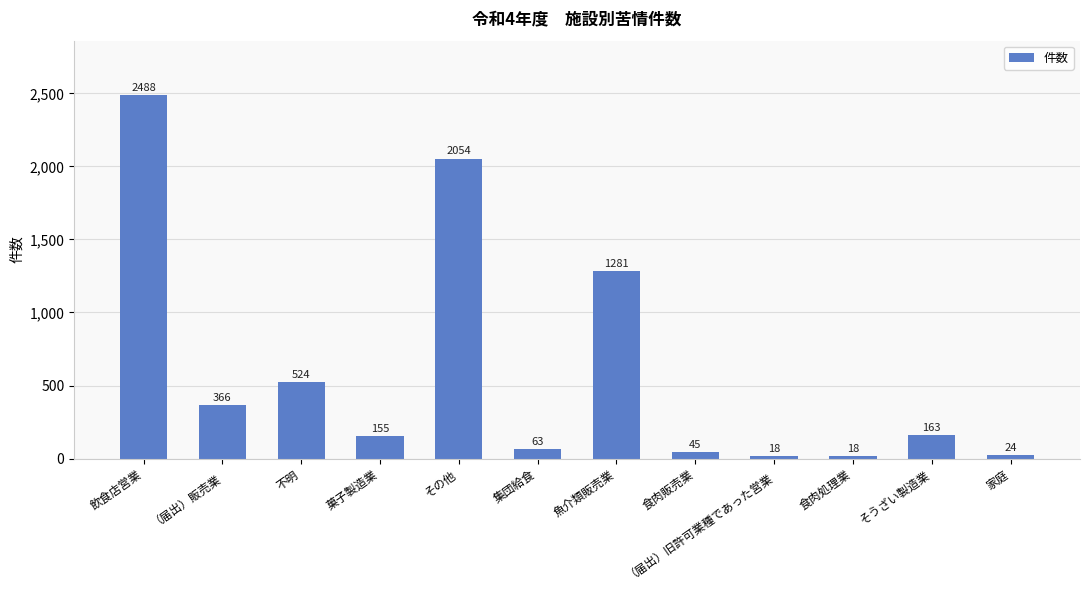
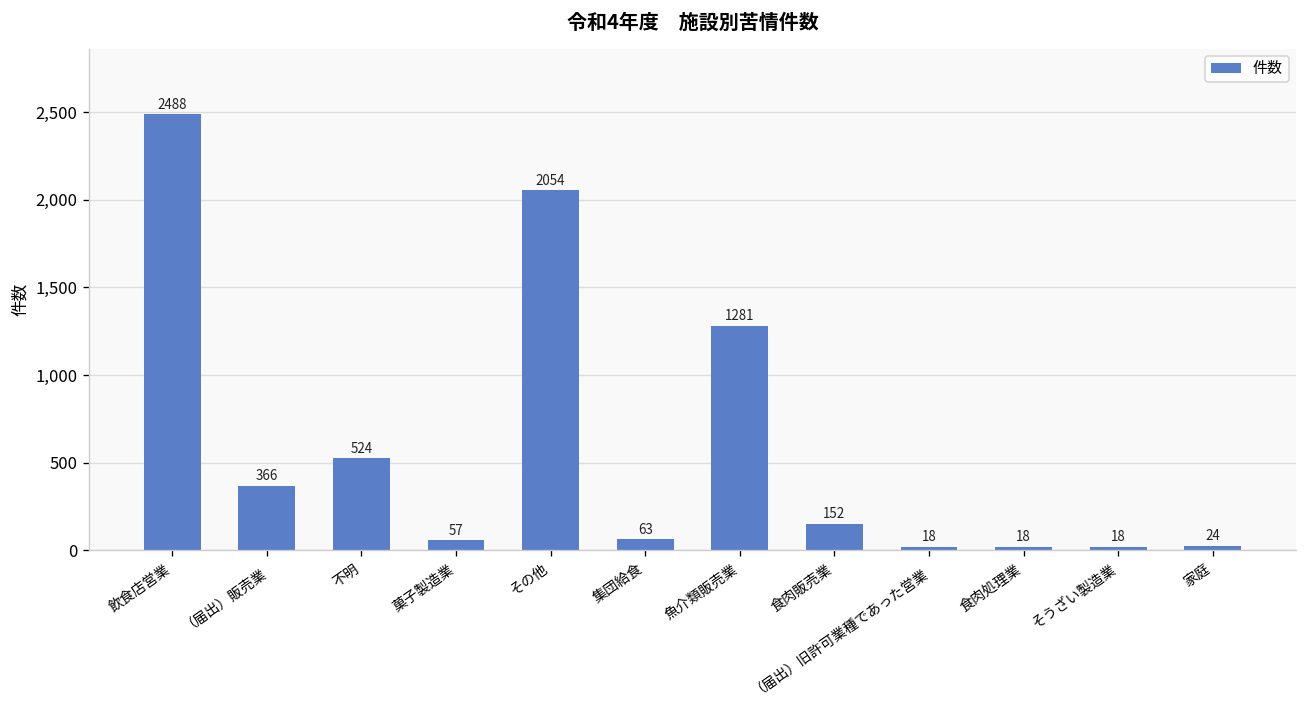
  {
    "飲食店営業": 2488,
    "（届出）販売業": 366,
    "不明": 524,
-   "菓子製造業": 155,
+   "菓子製造業": 57,
    "その他": 2054,
    "集団給食": 63,
    "魚介類販売業": 1281,
-   "食肉販売業": 45,
+   "食肉販売業": 152,
    "（届出）旧許可業種であった営業": 18,
    "食肉処理業": 18,
-   "そうざい製造業": 163,
+   "そうざい製造業": 18,
    "家庭": 24
  }
